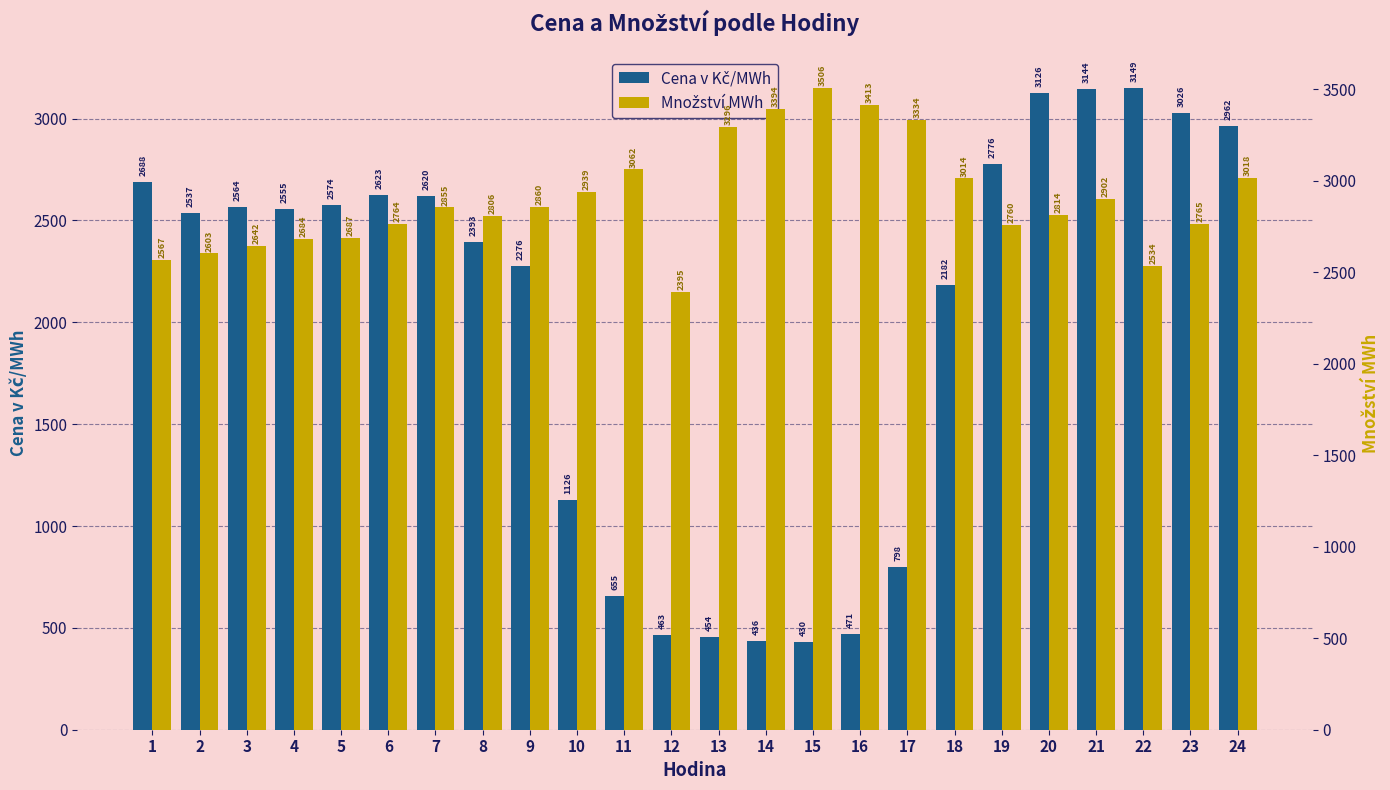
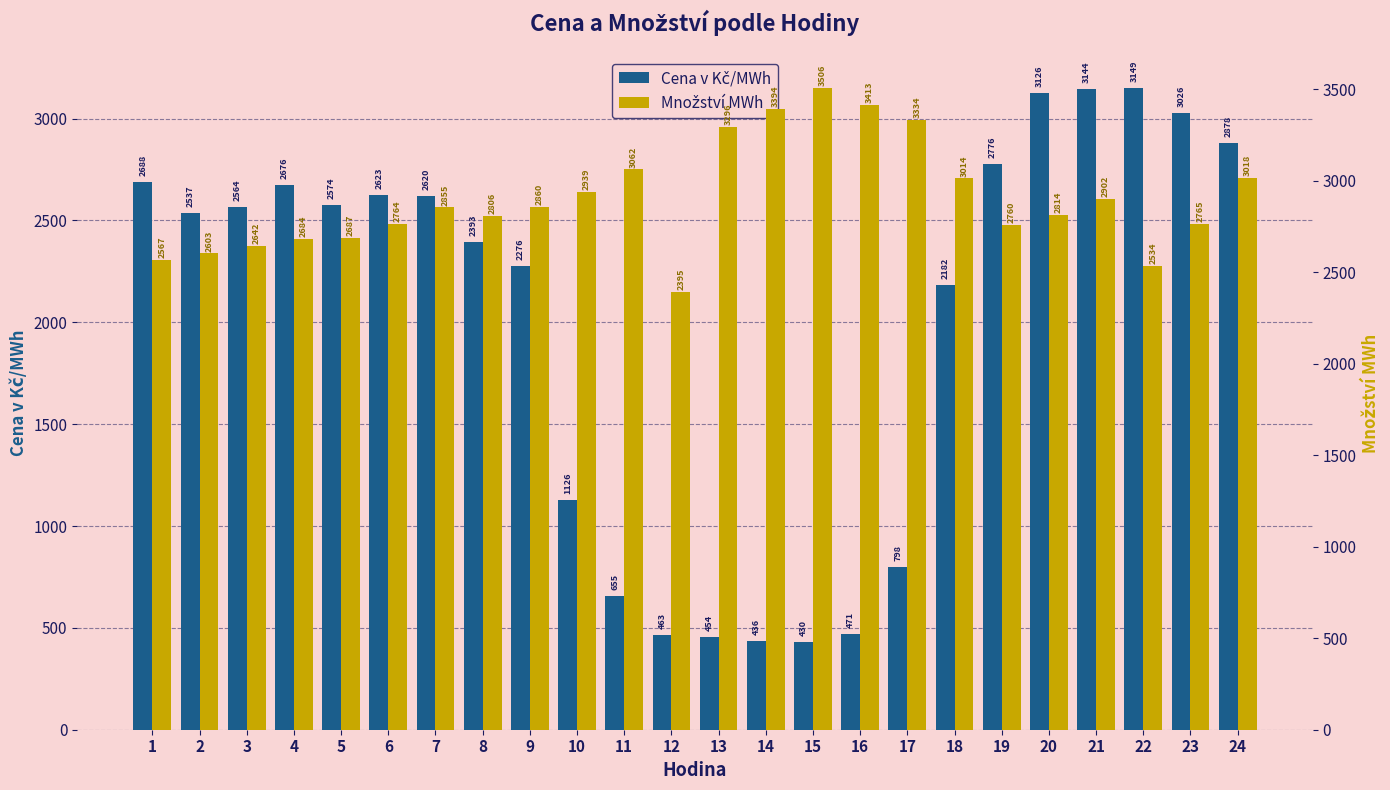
  {
    "Cena v Kč/MWh": {
      "1": 2688,
      "2": 2537,
      "3": 2564,
-     "4": 2555,
+     "4": 2676,
      "5": 2574,
      "6": 2623,
      "7": 2620,
      "8": 2393,
      "9": 2276,
      "10": 1126,
      "11": 655,
      "12": 463,
      "13": 454,
      "14": 436,
      "15": 430,
      "16": 471,
      "17": 798,
      "18": 2182,
      "19": 2776,
      "20": 3126,
      "21": 3144,
      "22": 3149,
      "23": 3026,
-     "24": 2962
+     "24": 2878
    },
    "Množství MWh": {
      "1": 2567,
      "2": 2603,
      "3": 2642,
      "4": 2684,
      "5": 2687,
      "6": 2764,
      "7": 2855,
      "8": 2806,
      "9": 2860,
      "10": 2939,
      "11": 3062,
      "12": 2395,
      "15": 3506,
      "16": 3413,
      "17": 3334,
      "18": 3014,
      "19": 2760,
      "20": 2814,
      "21": 2902,
      "22": 2534,
      "23": 2765,
      "24": 3018
    }
  }
